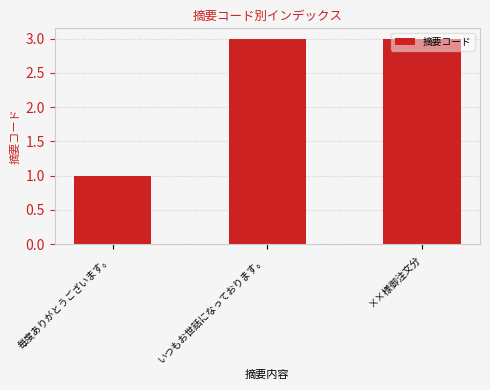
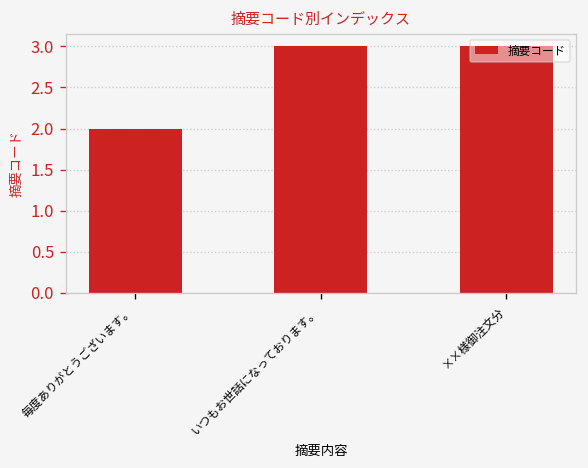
  {
-   "毎度ありがとうございます。": 1,
+   "毎度ありがとうございます。": 2,
    "いつもお世話になっております。": 3
  }
